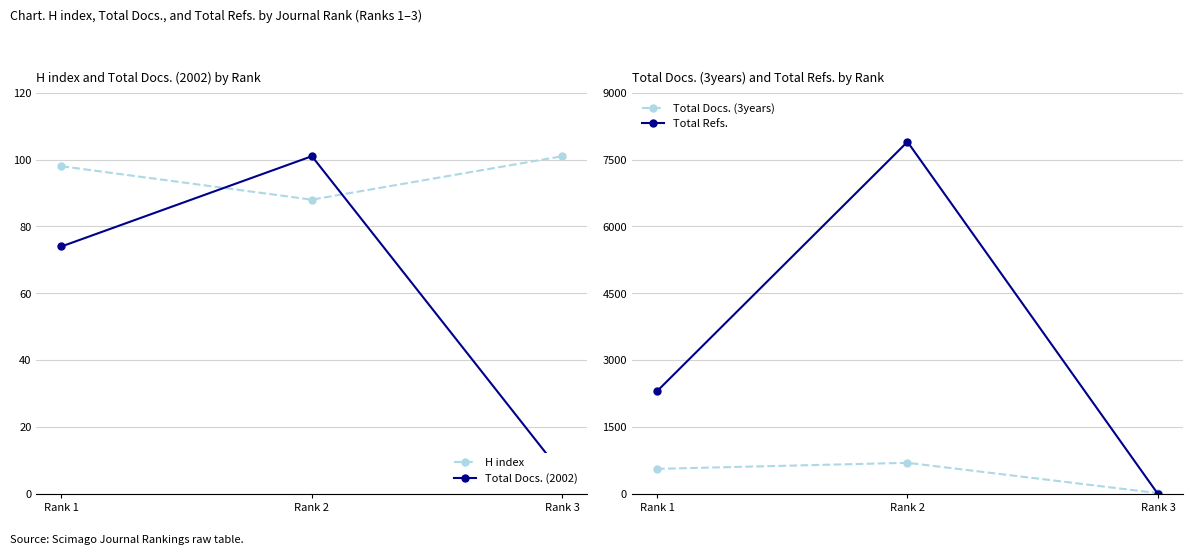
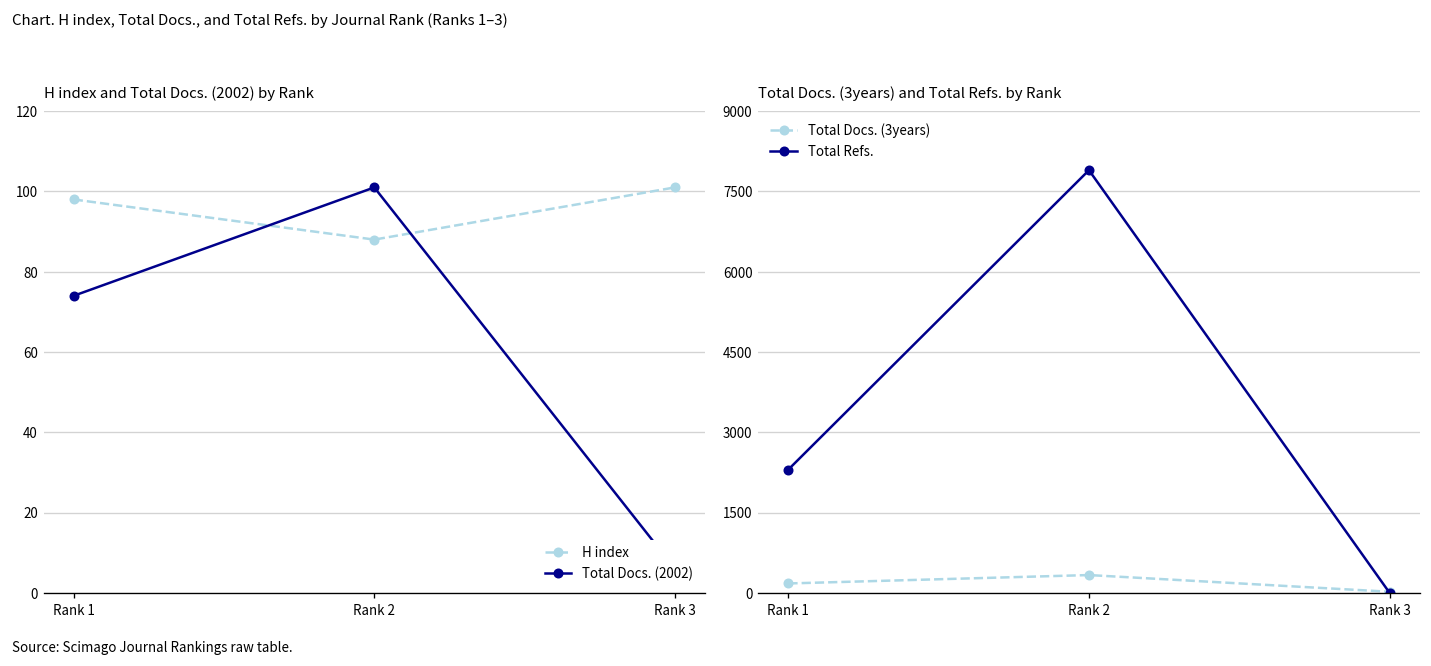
  {
    "H index and Total Docs. (2002) by Rank": {
      "H index": {
        "Rank 1": 98,
        "Rank 2": 88,
        "Rank 3": 101
      },
      "Total Docs. (2002)": {
        "Rank 1": 74,
        "Rank 2": 101
      }
    },
    "Total Docs. (3years) and Total Refs. by Rank": {
      "Total Docs. (3years)": {
-       "Rank 1": 600,
-       "Rank 2": 700
+       "Rank 1": 200,
+       "Rank 2": 300
      },
      "Total Refs.": {
        "Rank 1": 2300,
        "Rank 2": 7900
      }
    }
  }
